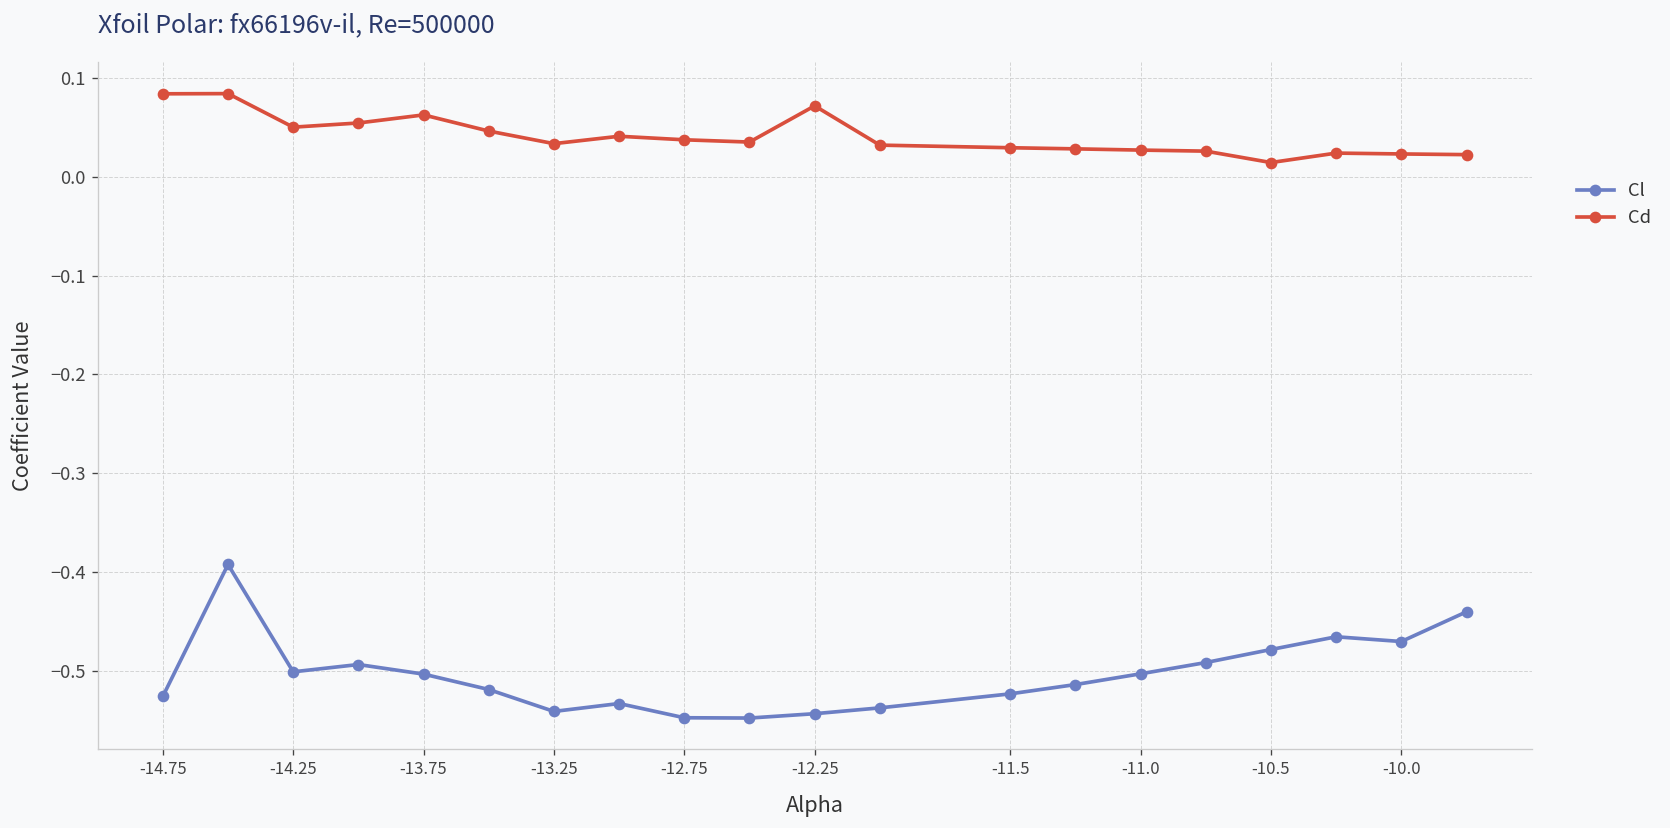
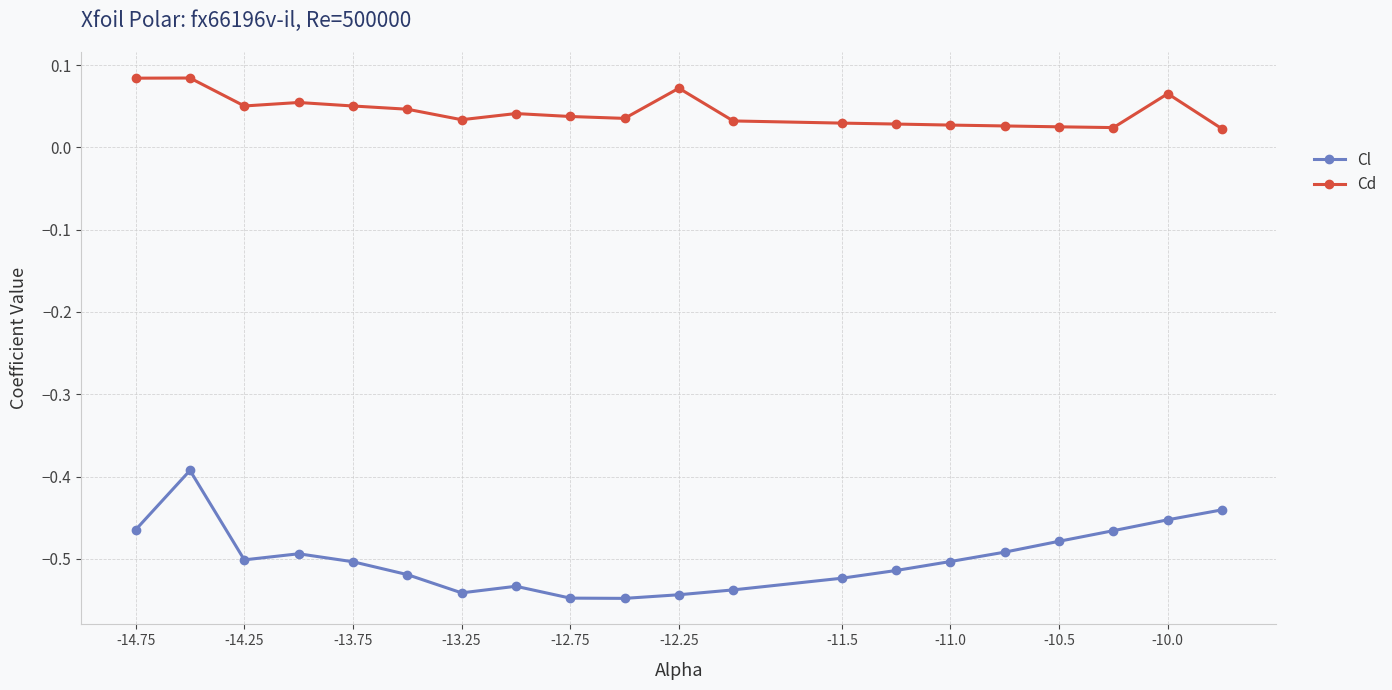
  {
    "Cl": {
-     "-14.75": -0.53,
+     "-14.75": -0.46,
      "-14.25": -0.50,
      "-13.75": -0.50,
      "-13.25": -0.54,
      "-12.75": -0.55,
      "-12.25": -0.54,
      "-11.5": -0.52,
      "-11.0": -0.50,
      "-10.5": -0.48,
-     "-10.0": -0.47
+     "-10.0": -0.45
    },
    "Cd": {
      "-14.75": 0.08,
      "-14.25": 0.05,
-     "-13.75": 0.06,
+     "-13.75": 0.05,
      "-13.25": 0.03,
      "-12.75": 0.04,
      "-12.25": 0.07,
      "-11.5": 0.03,
      "-11.0": 0.03,
-     "-10.5": 0.01,
-     "-10.0": 0.02
+     "-10.5": 0.02,
+     "-10.0": 0.07
    }
  }
